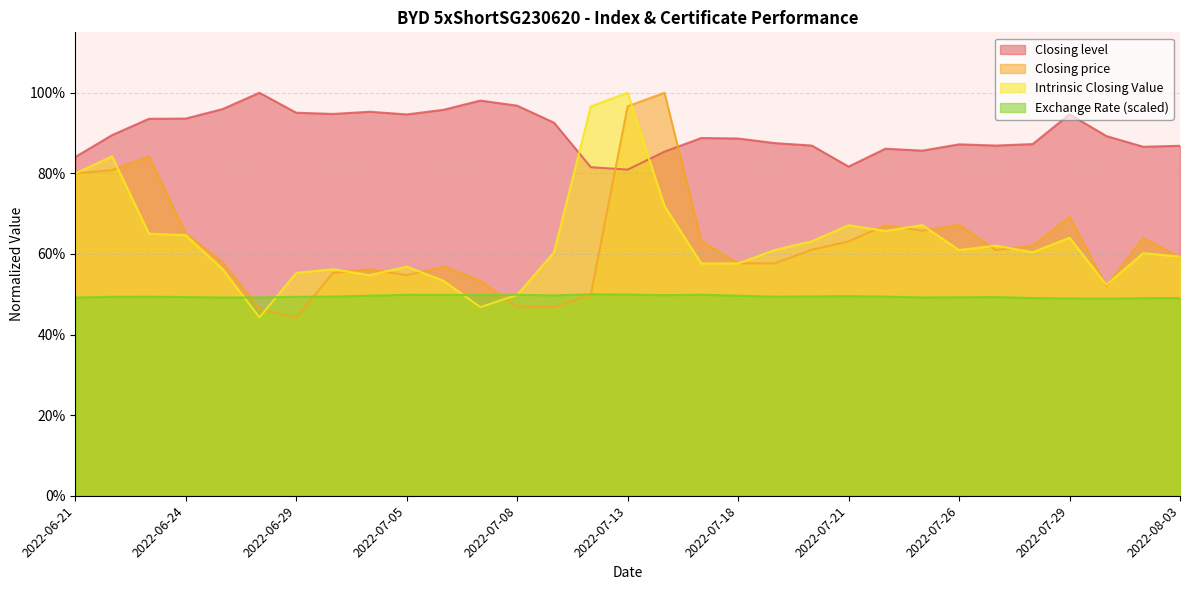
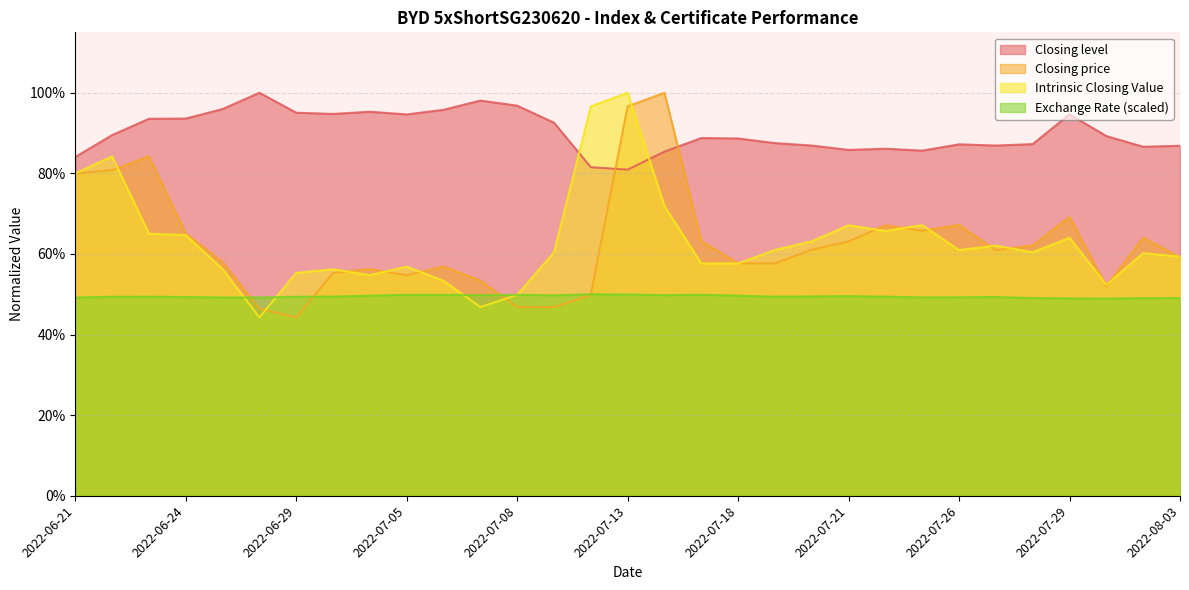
  {
    "Closing level": {
      "2022-06-21": "84%",
      "2022-06-24": "94%",
      "2022-06-29": "95%",
      "2022-07-05": "95%",
      "2022-07-08": "97%",
      "2022-07-13": "81%",
      "2022-07-18": "89%",
-     "2022-07-21": "82%",
+     "2022-07-21": "86%",
      "2022-07-26": "87%",
      "2022-08-03": "87%"
    },
    "Exchange Rate (scaled)": {
      "2022-06-21": "49%",
      "2022-06-24": "49%",
      "2022-06-29": "49%",
      "2022-07-05": "50%",
      "2022-07-13": "50%",
      "2022-07-18": "50%",
      "2022-07-21": "50%",
      "2022-07-26": "49%",
      "2022-07-29": "49%",
      "2022-08-03": "49%"
    }
  }
